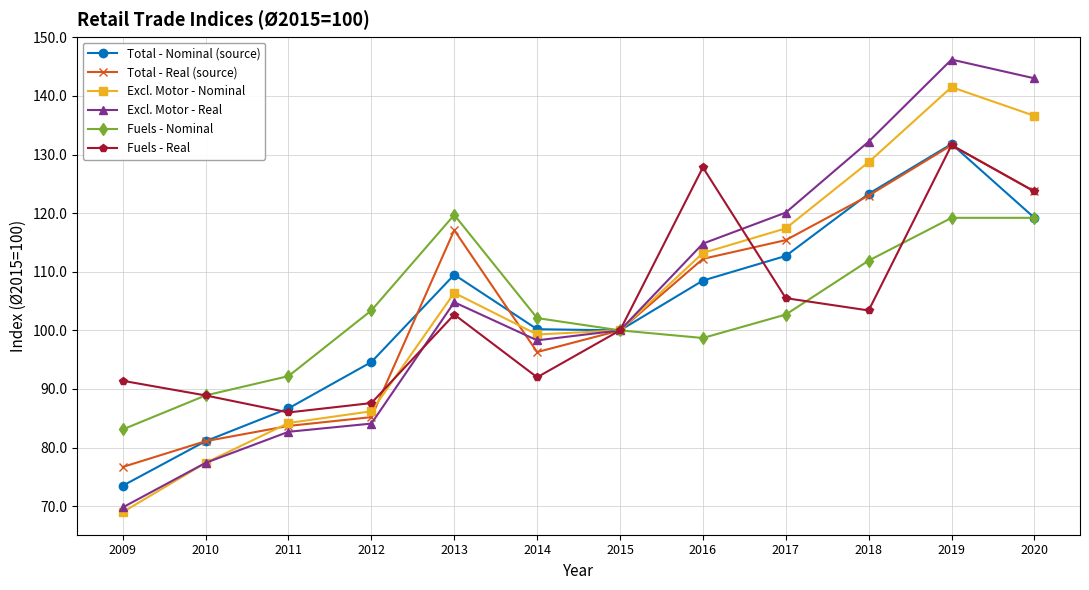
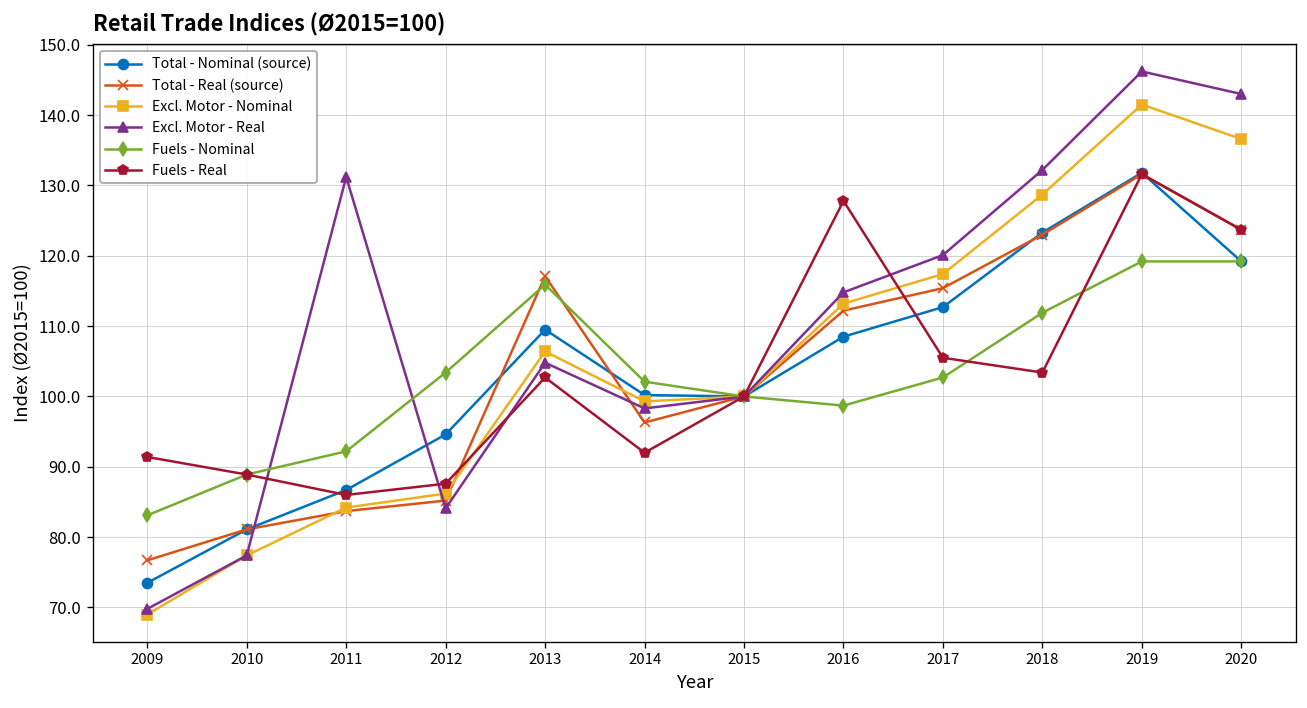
  {
    "Total - Nominal (source)": {
      "2009": 74,
      "2011": 87,
      "2012": 95,
      "2013": 110,
      "2014": 100,
      "2016": 109,
      "2017": 113
    },
    "Total - Real (source)": {
      "2009": 77,
      "2011": 84,
      "2012": 85,
      "2013": 117,
      "2014": 96,
      "2016": 112,
      "2017": 115
    },
    "Excl. Motor - Nominal": {
      "2009": 69,
      "2011": 84,
      "2012": 86,
      "2013": 106,
      "2014": 99,
      "2016": 113,
      "2017": 117,
      "2018": 129,
      "2019": 142,
      "2020": 137
    },
    "Excl. Motor - Real": {
      "2009": 70,
-     "2011": 83,
+     "2011": 131,
      "2012": 84,
      "2013": 105,
      "2014": 98,
      "2016": 115,
      "2017": 120,
      "2018": 132,
      "2019": 146,
      "2020": 143
    },
    "Fuels - Nominal": {
      "2009": 83,
      "2011": 92,
      "2012": 103,
-     "2013": 120,
+     "2013": 116,
      "2014": 102,
      "2016": 99,
      "2017": 103,
      "2018": 112,
      "2019": 119
    },
    "Fuels - Real": {
      "2009": 91,
      "2011": 86,
      "2012": 88,
      "2013": 103,
      "2014": 92,
      "2016": 128,
      "2017": 106,
      "2018": 103
    }
  }
